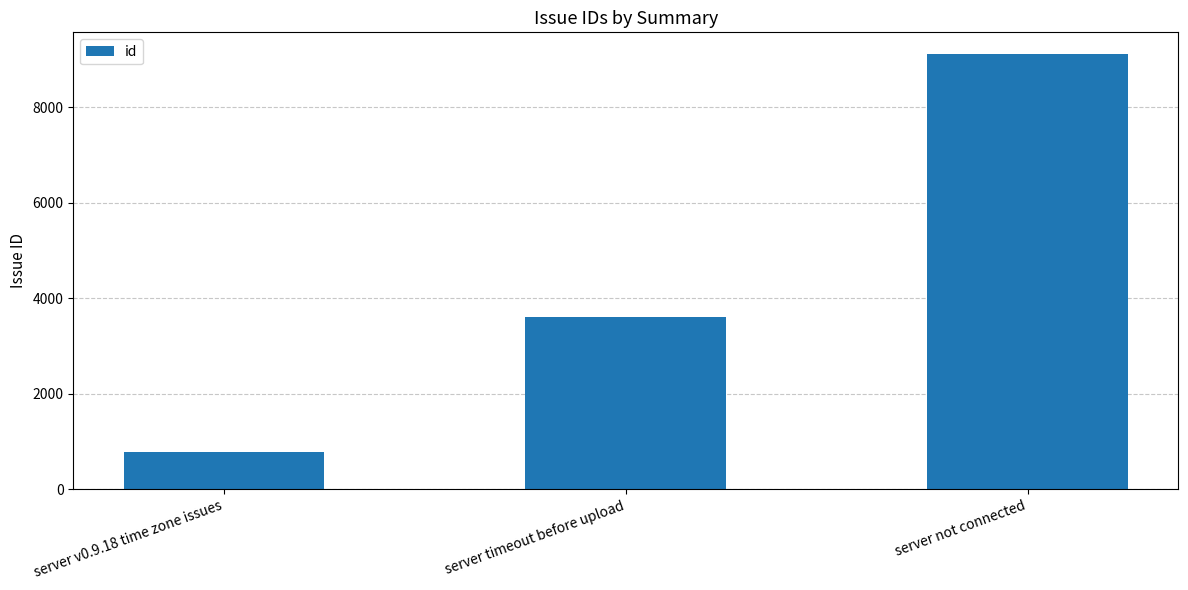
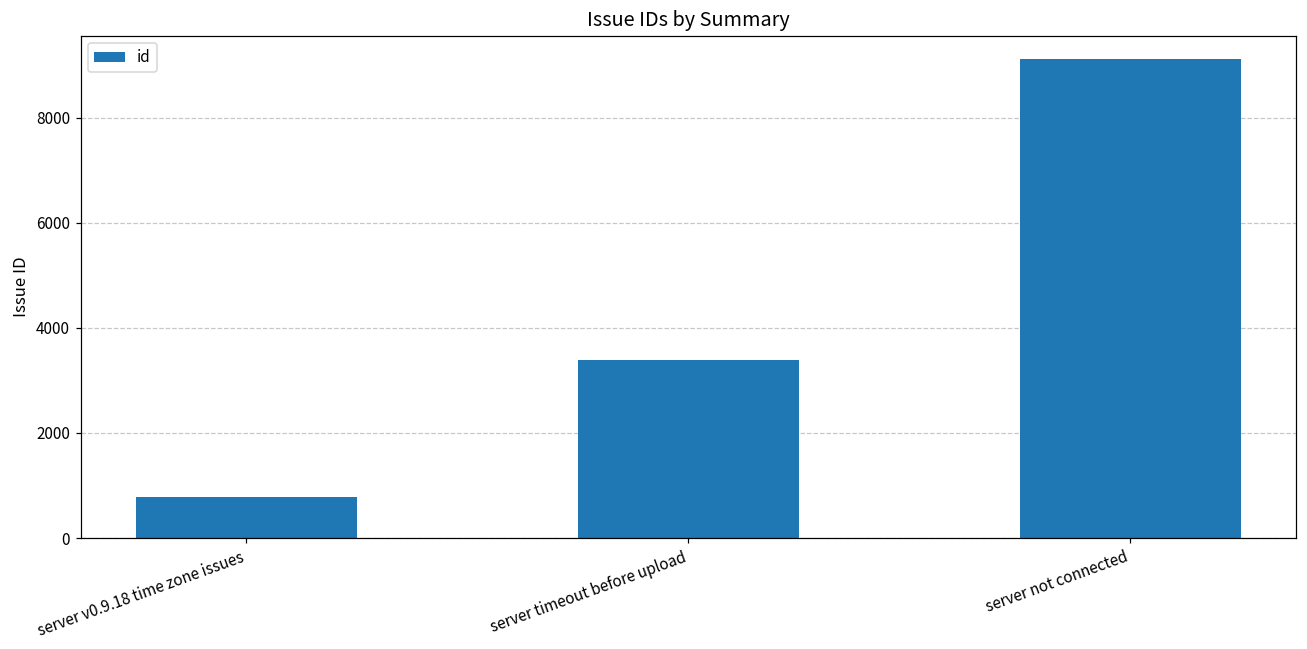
  {
    "server v0.9.18 time zone issues": 800,
-   "server timeout before upload": 3600,
+   "server timeout before upload": 3400,
    "server not connected": 9100
  }
